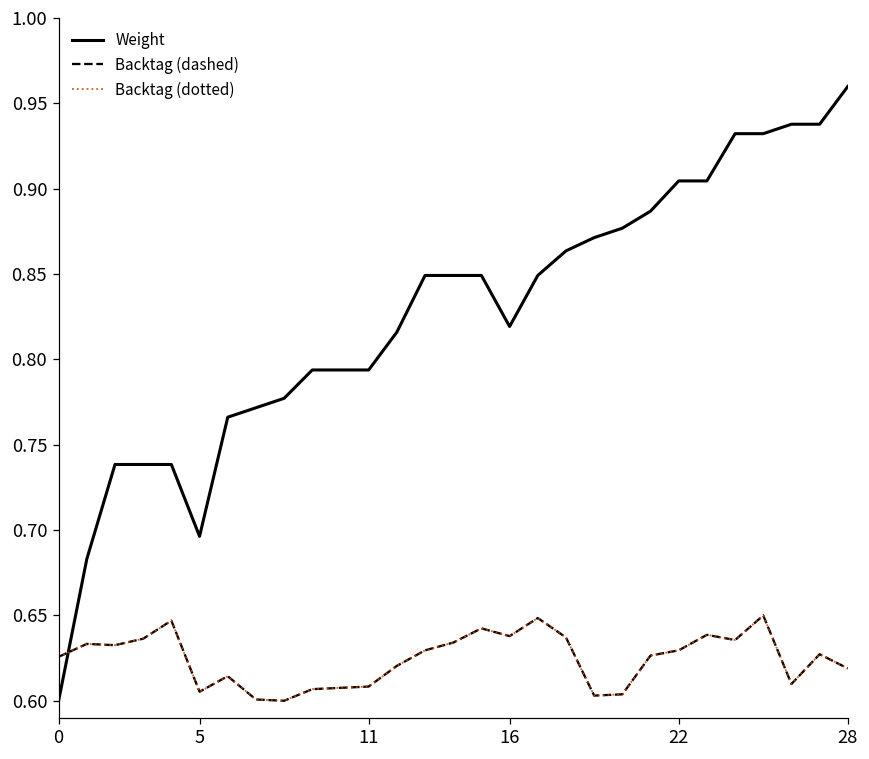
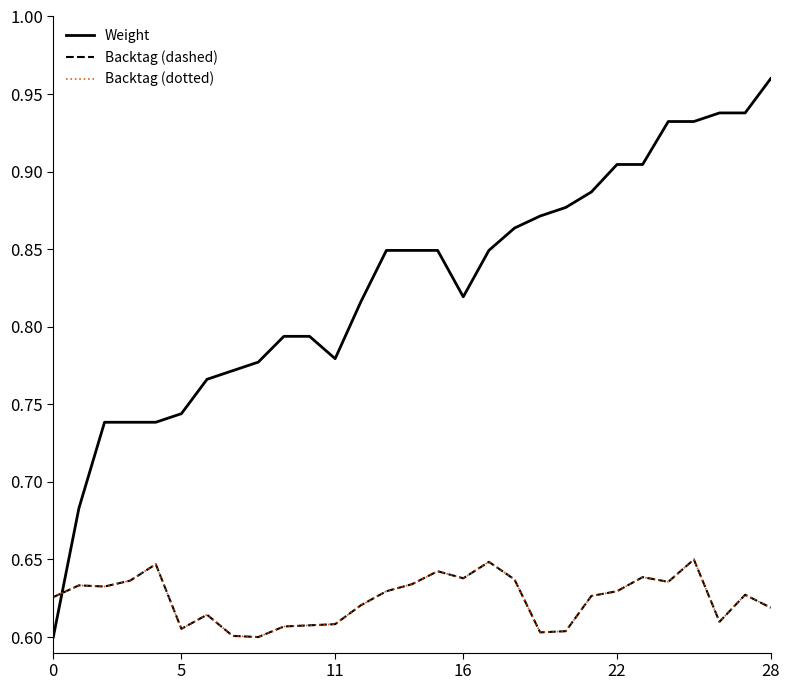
  {
    "Weight": {
      "0": 0.600,
-     "5": 0.696,
-     "11": 0.794,
+     "5": 0.744,
+     "11": 0.779,
      "16": 0.819,
      "22": 0.905,
      "28": 0.960
    },
    "Backtag (dotted)": {
      "0": 0.626,
      "5": 0.605,
      "11": 0.608,
      "16": 0.638,
      "22": 0.630,
      "28": 0.619
    }
  }
